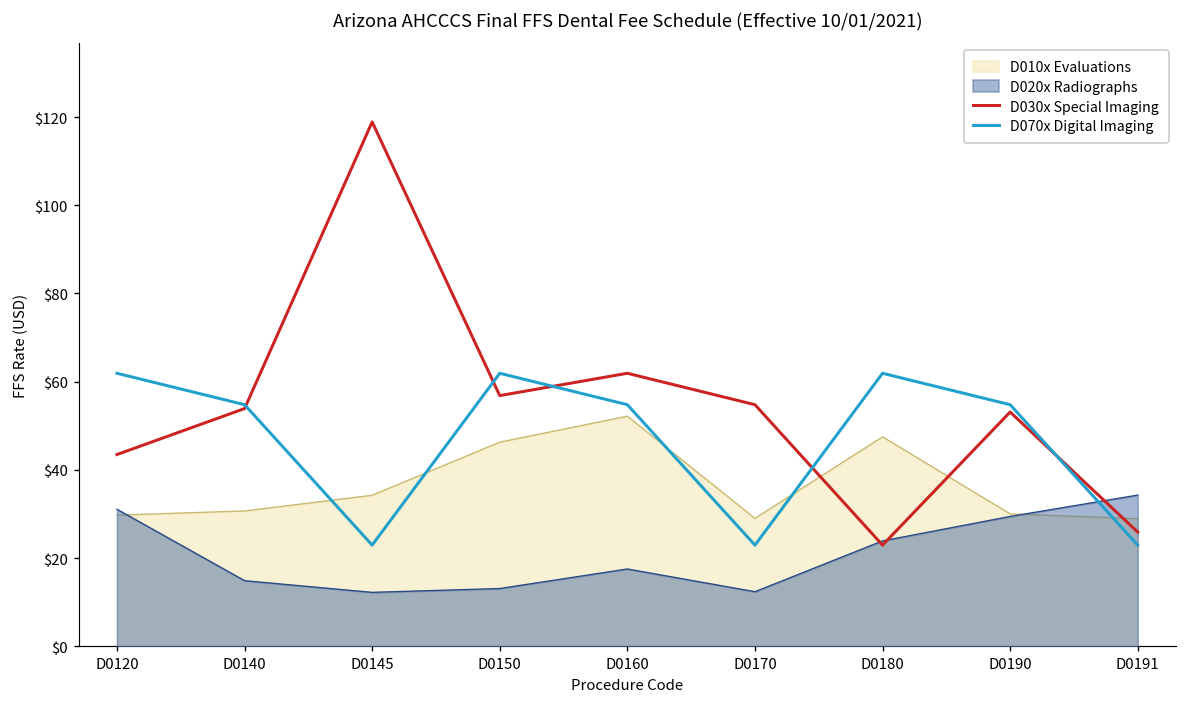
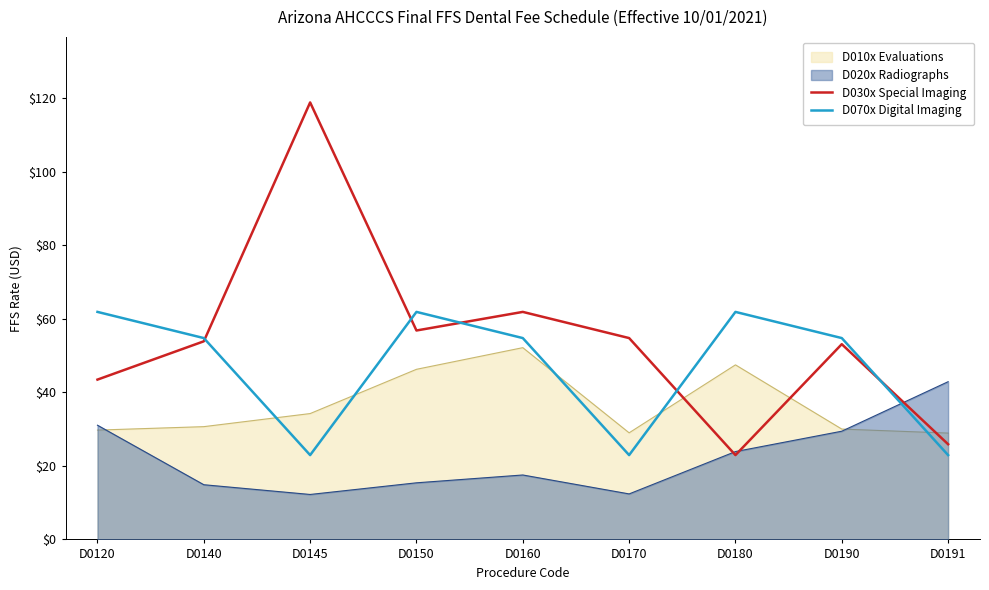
  {
    "D010x Evaluations": {
      "D0120": "$30",
      "D0140": "$31",
      "D0145": "$34",
      "D0150": "$46",
      "D0160": "$52",
      "D0170": "$29",
      "D0180": "$47",
      "D0191": "$29"
    },
    "D020x Radiographs": {
      "D0120": "$31",
      "D0140": "$15",
      "D0145": "$12",
-     "D0150": "$13",
+     "D0150": "$15",
      "D0160": "$18",
      "D0170": "$12",
      "D0180": "$24",
-     "D0191": "$34"
+     "D0191": "$43"
    },
    "D030x Special Imaging": {
      "D0120": "$43",
      "D0140": "$54",
      "D0145": "$119",
      "D0150": "$57",
      "D0160": "$62",
      "D0170": "$55",
      "D0180": "$23",
      "D0190": "$53",
      "D0191": "$26"
    },
    "D070x Digital Imaging": {
      "D0120": "$62",
      "D0140": "$55",
      "D0145": "$23",
      "D0150": "$62",
      "D0160": "$55",
      "D0170": "$23",
      "D0180": "$62",
      "D0190": "$55",
      "D0191": "$23"
    }
  }
